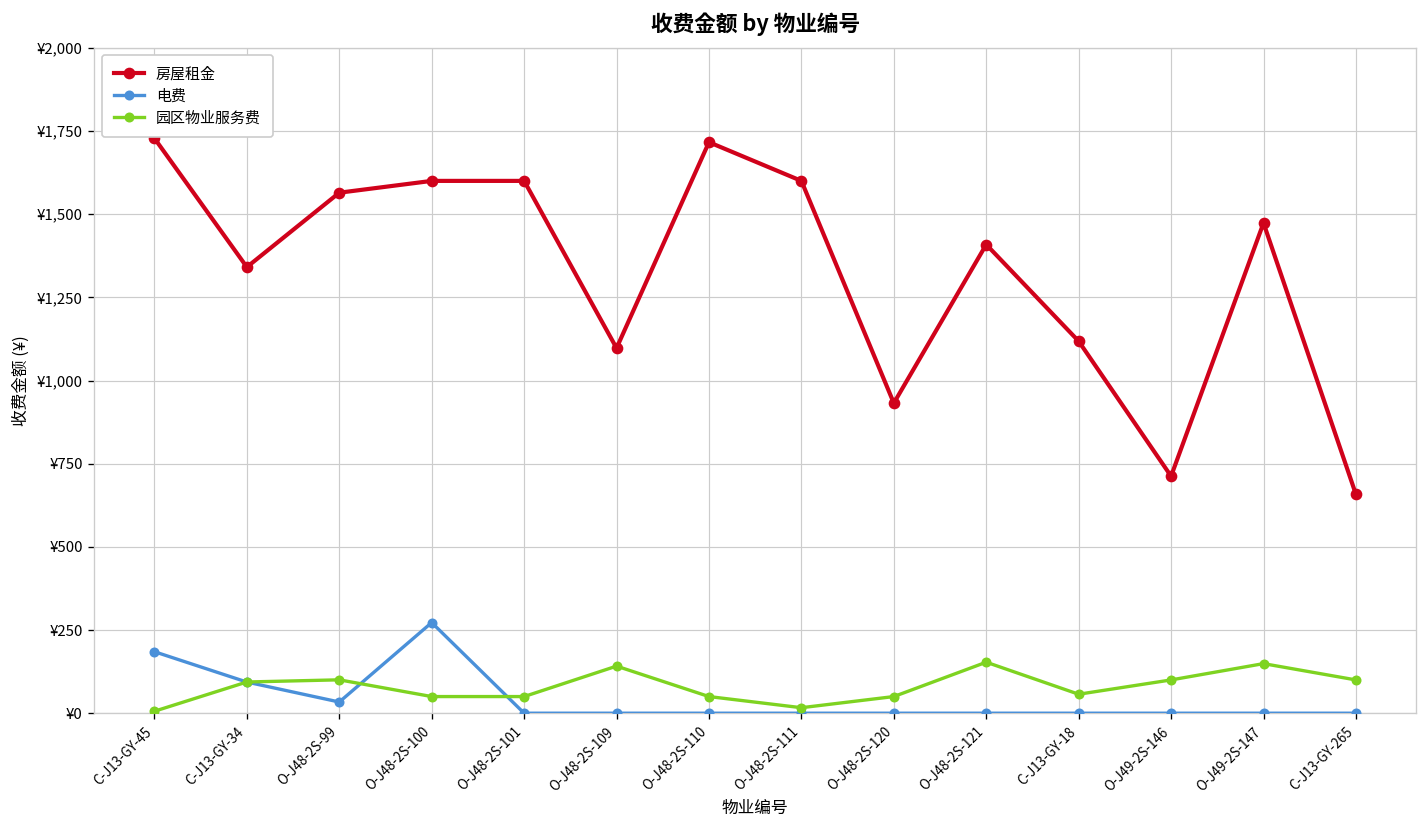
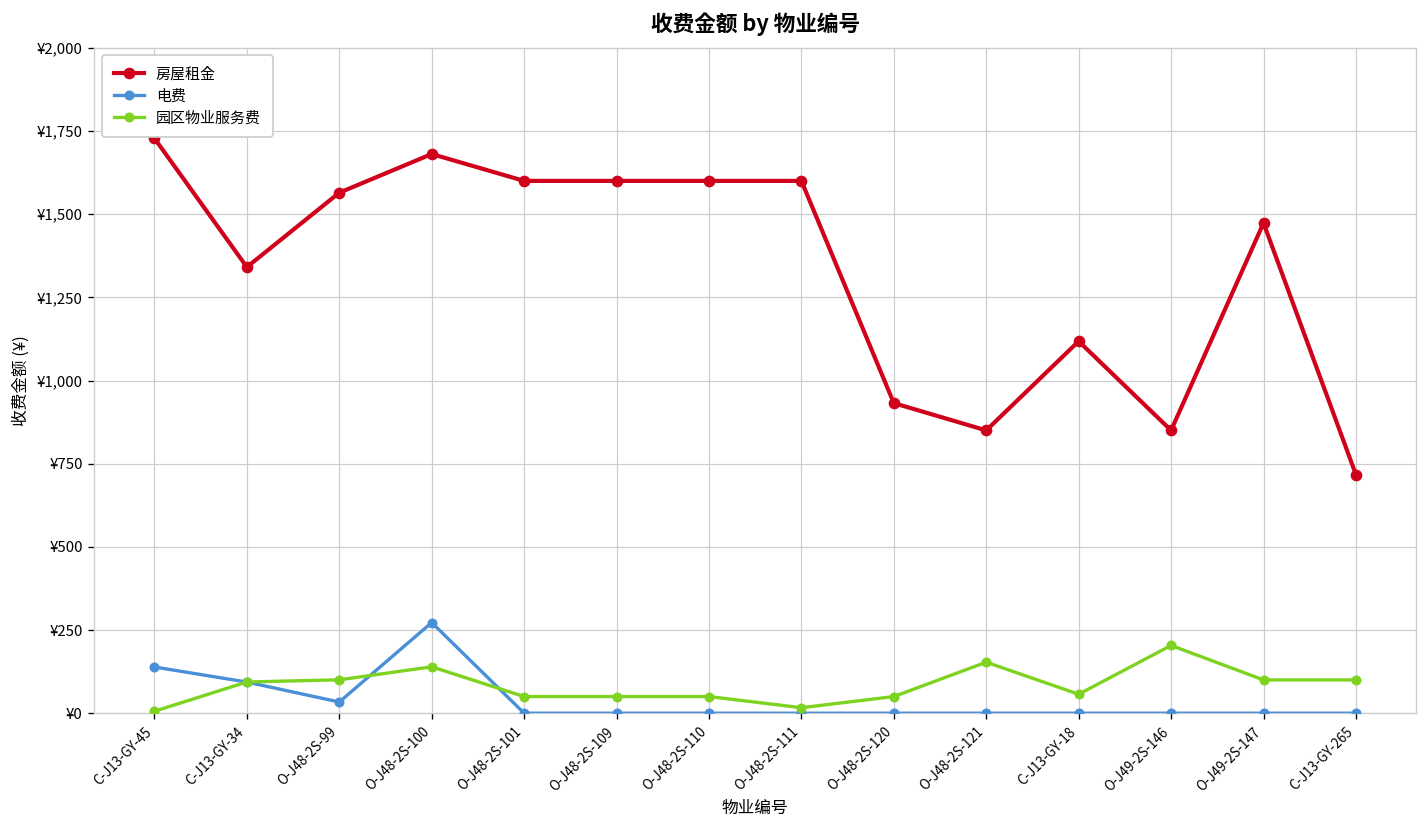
  {
    "房屋租金": {
      "C-J13-GY-34": "¥1,340",
      "O-J48-2S-99": "¥1,560",
-     "O-J48-2S-100": "¥1,600",
+     "O-J48-2S-100": "¥1,680",
      "O-J48-2S-101": "¥1,600",
-     "O-J48-2S-109": "¥1,100",
-     "O-J48-2S-110": "¥1,720",
+     "O-J48-2S-109": "¥1,600",
+     "O-J48-2S-110": "¥1,600",
      "O-J48-2S-111": "¥1,600",
      "O-J48-2S-120": "¥930",
-     "O-J48-2S-121": "¥1,410",
+     "O-J48-2S-121": "¥850",
      "C-J13-GY-18": "¥1,120",
-     "O-J49-2S-146": "¥710",
+     "O-J49-2S-146": "¥850",
      "O-J49-2S-147": "¥1,470",
-     "C-J13-GY-265": "¥660"
+     "C-J13-GY-265": "¥720"
    },
    "电费": {
-     "C-J13-GY-45": "¥180",
+     "C-J13-GY-45": "¥140",
      "O-J48-2S-99": "¥30",
      "O-J48-2S-100": "¥270",
      "O-J48-2S-101": "¥0",
      "O-J48-2S-109": "¥0",
      "O-J48-2S-110": "¥0",
      "O-J48-2S-111": "¥0",
      "O-J48-2S-120": "¥0",
      "O-J48-2S-121": "¥0",
      "C-J13-GY-18": "¥0",
      "O-J49-2S-146": "¥0",
      "O-J49-2S-147": "¥0",
      "C-J13-GY-265": "¥0"
    },
    "园区物业服务费": {
      "C-J13-GY-45": "¥10",
      "O-J48-2S-99": "¥100",
-     "O-J48-2S-100": "¥50",
+     "O-J48-2S-100": "¥140",
      "O-J48-2S-101": "¥50",
-     "O-J48-2S-109": "¥140",
+     "O-J48-2S-109": "¥50",
      "O-J48-2S-110": "¥50",
      "O-J48-2S-111": "¥20",
      "O-J48-2S-120": "¥50",
      "O-J48-2S-121": "¥150",
      "C-J13-GY-18": "¥60",
-     "O-J49-2S-146": "¥100",
-     "O-J49-2S-147": "¥150",
+     "O-J49-2S-146": "¥200",
+     "O-J49-2S-147": "¥100",
      "C-J13-GY-265": "¥100"
    }
  }
